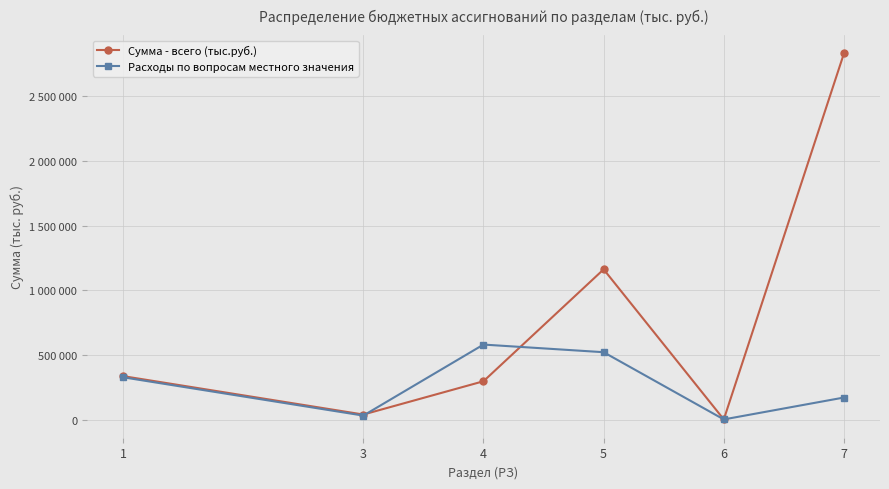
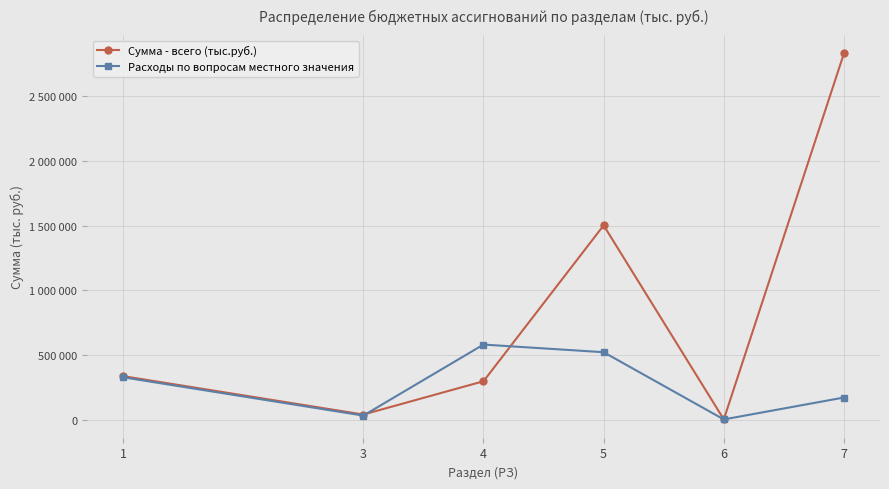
  {
    "Сумма - всего (тыс.руб.)": {
      "4": 300000,
-     "5": 1160000,
+     "5": 1500000,
      "7": 2830000
    },
    "Расходы по вопросам местного значения": {
      "4": 580000,
      "5": 520000,
      "7": 180000
    }
  }
